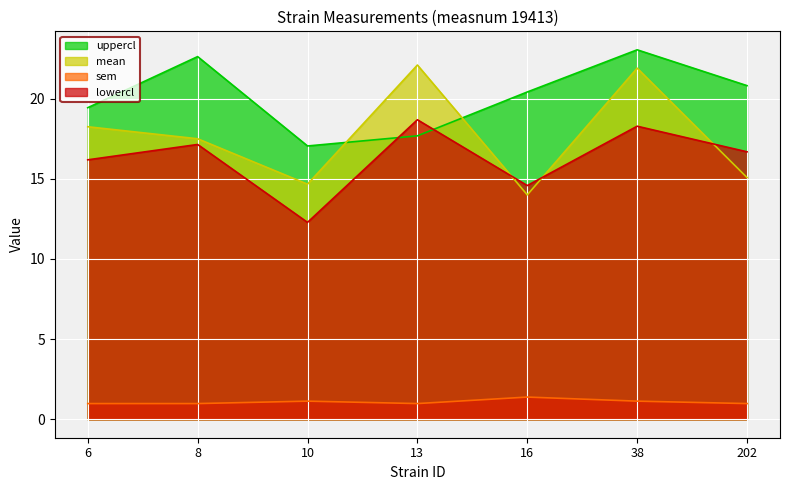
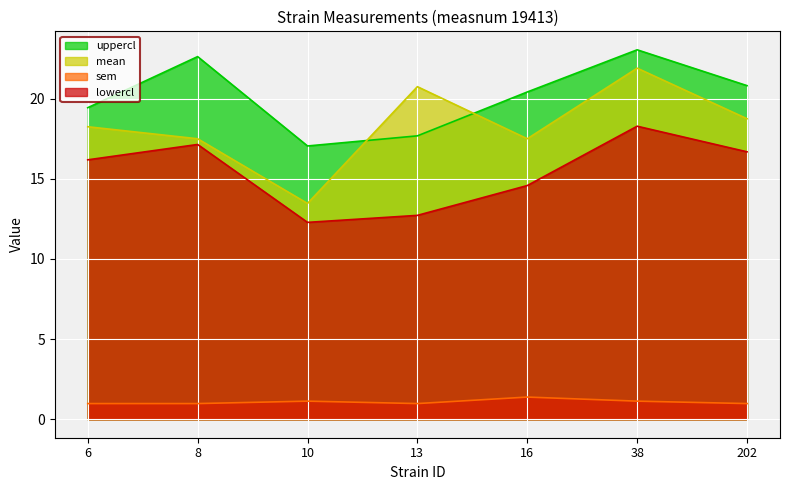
  {
    "uppercl": {
      "6": 19.4,
      "8": 22.6,
      "10": 17.1,
      "13": 17.7,
      "16": 20.4,
      "38": 23.1,
      "202": 20.8
    },
    "mean": {
      "6": 18.3,
      "8": 17.5,
-     "10": 14.7,
-     "13": 22.1,
-     "16": 14.0,
+     "10": 13.5,
+     "13": 20.8,
+     "16": 17.5,
      "38": 21.9,
-     "202": 15.1
+     "202": 18.8
    },
    "sem": {
      "6": 1.0,
      "8": 1.0,
      "10": 1.1,
      "13": 1.0,
      "16": 1.4,
      "38": 1.1,
      "202": 1.0
    },
    "lowercl": {
      "6": 16.2,
      "8": 17.1,
      "10": 12.3,
-     "13": 18.7,
+     "13": 12.7,
      "16": 14.6,
      "38": 18.3,
      "202": 16.7
    }
  }
